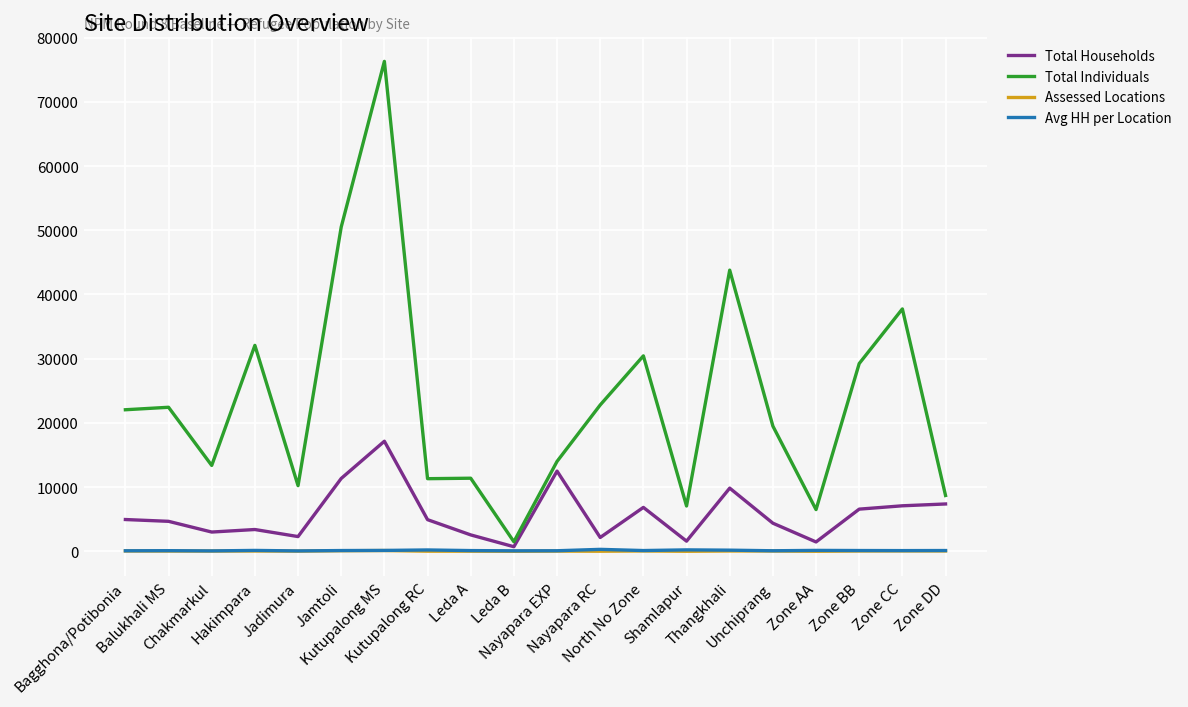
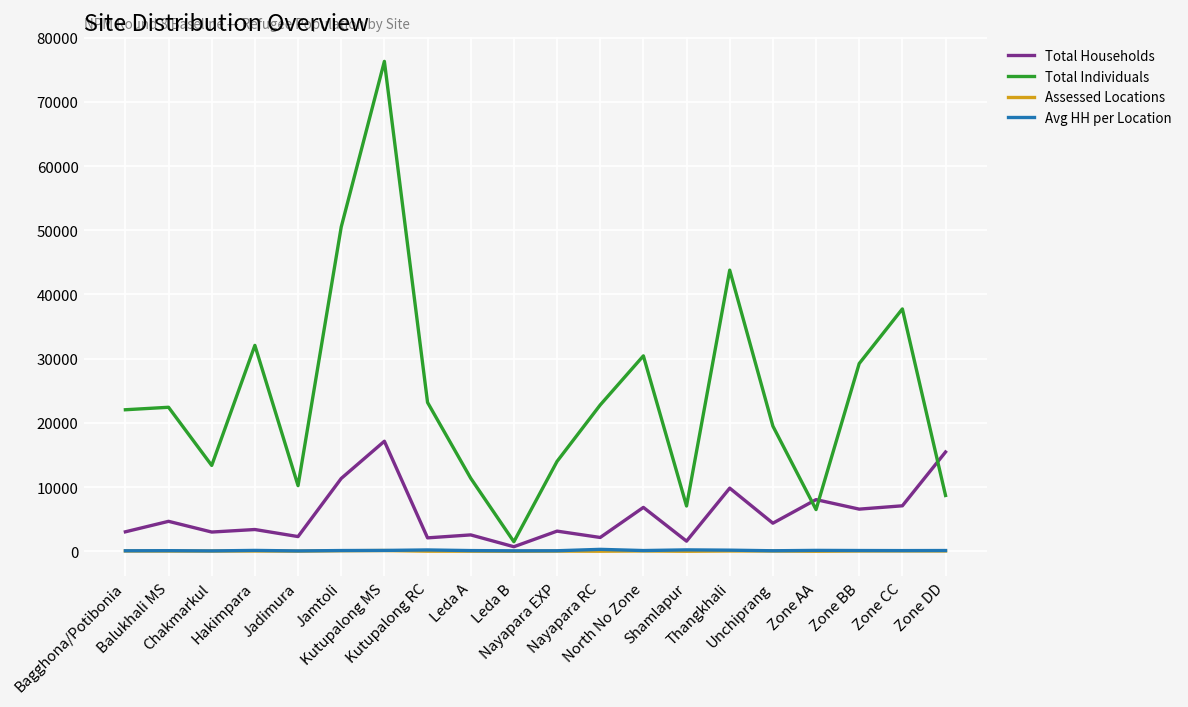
  {
    "Total Households": {
-     "Bagghona/Potibonia": 5000,
+     "Bagghona/Potibonia": 3000,
      "Balukhali MS": 5000,
      "Chakmarkul": 3000,
      "Hakimpara": 3000,
      "Jadimura": 2000,
      "Jamtoli": 11000,
      "Kutupalong MS": 17000,
-     "Kutupalong RC": 5000,
+     "Kutupalong RC": 2000,
      "Leda A": 3000,
      "Leda B": 1000,
-     "Nayapara EXP": 12000,
+     "Nayapara EXP": 3000,
      "Nayapara RC": 2000,
      "North No Zone": 7000,
      "Shamlapur": 2000,
      "Thangkhali": 10000,
      "Unchiprang": 4000,
-     "Zone AA": 1000,
+     "Zone AA": 8000,
      "Zone BB": 7000,
      "Zone CC": 7000,
-     "Zone DD": 7000
+     "Zone DD": 15000
    },
    "Total Individuals": {
      "Bagghona/Potibonia": 22000,
      "Balukhali MS": 22000,
      "Chakmarkul": 13000,
      "Hakimpara": 32000,
      "Jadimura": 10000,
      "Jamtoli": 51000,
-     "Kutupalong RC": 11000,
+     "Kutupalong RC": 23000,
      "Leda A": 11000,
      "Leda B": 1000,
      "Nayapara EXP": 14000,
      "Nayapara RC": 23000,
      "North No Zone": 30000,
      "Shamlapur": 7000,
      "Thangkhali": 44000,
      "Unchiprang": 20000,
      "Zone AA": 7000,
      "Zone BB": 29000,
      "Zone CC": 38000,
      "Zone DD": 9000
    }
  }
